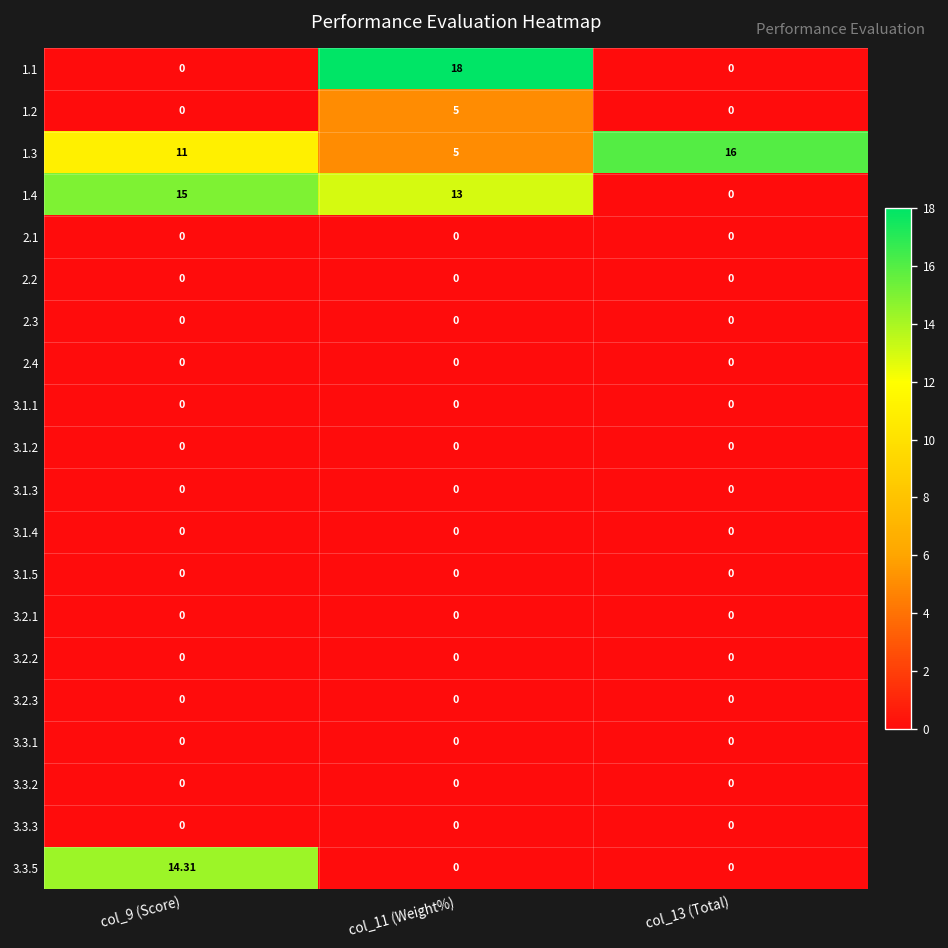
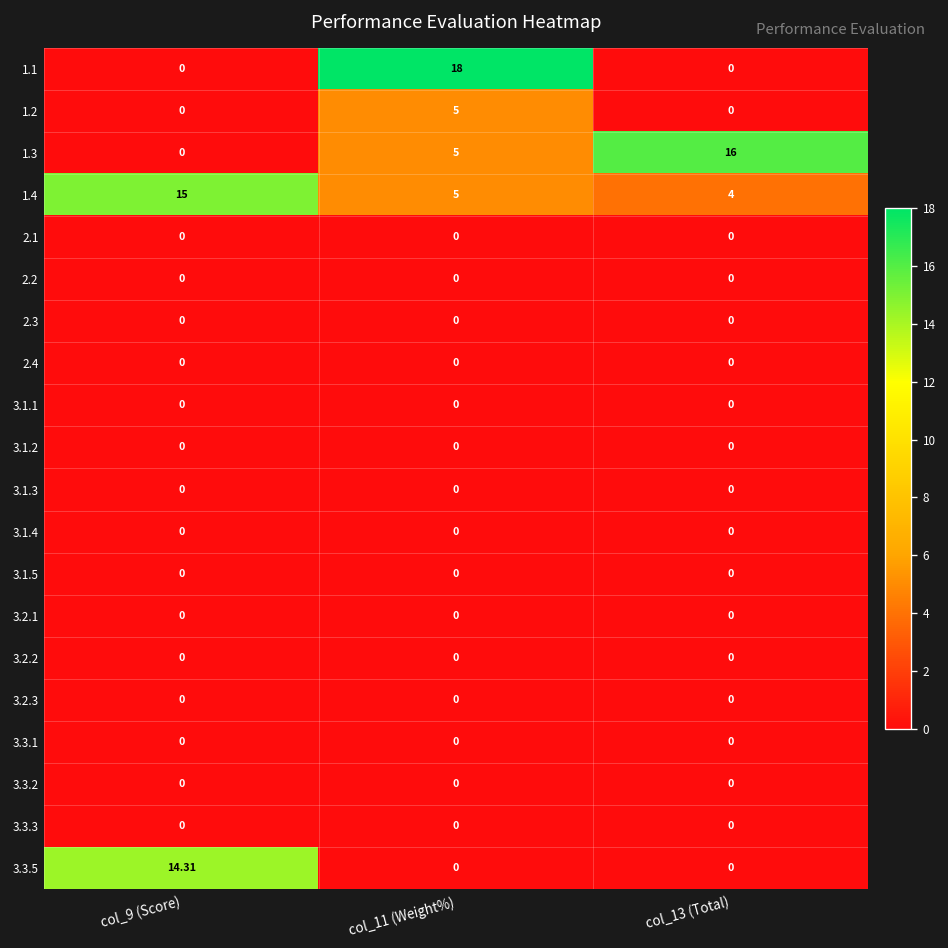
  {
    "1.1": {
      "col_9 (Score)": 0,
      "col_11 (Weight%)": 18,
      "col_13 (Total)": 0
    },
    "1.2": {
      "col_9 (Score)": 0,
      "col_11 (Weight%)": 5,
      "col_13 (Total)": 0
    },
    "1.3": {
-     "col_9 (Score)": 11,
+     "col_9 (Score)": 0,
      "col_11 (Weight%)": 5,
      "col_13 (Total)": 16
    },
    "1.4": {
      "col_9 (Score)": 15,
-     "col_11 (Weight%)": 13,
-     "col_13 (Total)": 0
+     "col_11 (Weight%)": 5,
+     "col_13 (Total)": 4
    },
    "2.1": {
      "col_9 (Score)": 0,
      "col_11 (Weight%)": 0,
      "col_13 (Total)": 0
    },
    "2.2": {
      "col_9 (Score)": 0,
      "col_11 (Weight%)": 0,
      "col_13 (Total)": 0
    },
    "2.3": {
      "col_9 (Score)": 0,
      "col_11 (Weight%)": 0,
      "col_13 (Total)": 0
    },
    "2.4": {
      "col_9 (Score)": 0,
      "col_11 (Weight%)": 0,
      "col_13 (Total)": 0
    },
    "3.1.1": {
      "col_9 (Score)": 0,
      "col_11 (Weight%)": 0,
      "col_13 (Total)": 0
    },
    "3.1.2": {
      "col_9 (Score)": 0,
      "col_11 (Weight%)": 0,
      "col_13 (Total)": 0
    },
    "3.1.3": {
      "col_9 (Score)": 0,
      "col_11 (Weight%)": 0,
      "col_13 (Total)": 0
    },
    "3.1.4": {
      "col_9 (Score)": 0,
      "col_11 (Weight%)": 0,
      "col_13 (Total)": 0
    },
    "3.1.5": {
      "col_9 (Score)": 0,
      "col_11 (Weight%)": 0,
      "col_13 (Total)": 0
    },
    "3.2.1": {
      "col_9 (Score)": 0,
      "col_11 (Weight%)": 0,
      "col_13 (Total)": 0
    },
    "3.2.2": {
      "col_9 (Score)": 0,
      "col_11 (Weight%)": 0,
      "col_13 (Total)": 0
    },
    "3.2.3": {
      "col_9 (Score)": 0,
      "col_11 (Weight%)": 0,
      "col_13 (Total)": 0
    },
    "3.3.1": {
      "col_9 (Score)": 0,
      "col_11 (Weight%)": 0,
      "col_13 (Total)": 0
    },
    "3.3.2": {
      "col_9 (Score)": 0,
      "col_11 (Weight%)": 0,
      "col_13 (Total)": 0
    },
    "3.3.3": {
      "col_9 (Score)": 0,
      "col_11 (Weight%)": 0,
      "col_13 (Total)": 0
    },
    "3.3.5": {
      "col_9 (Score)": 14.31,
      "col_11 (Weight%)": 0,
      "col_13 (Total)": 0
    }
  }
